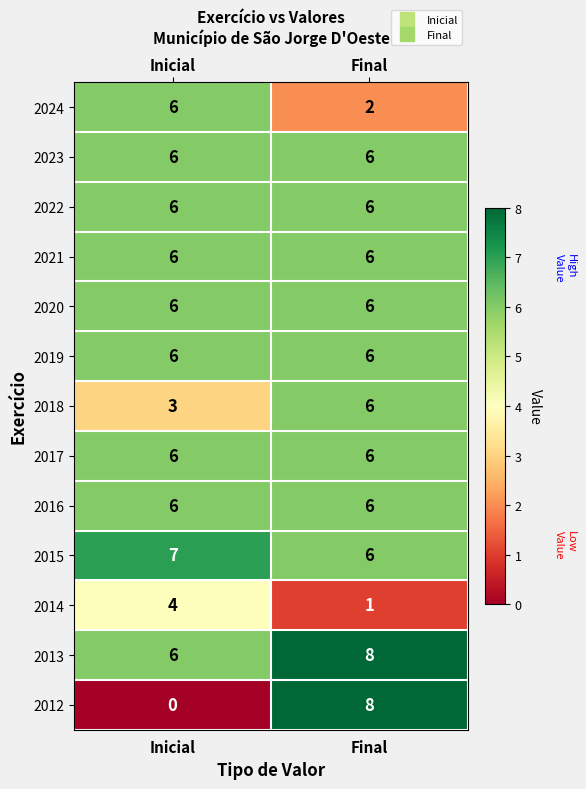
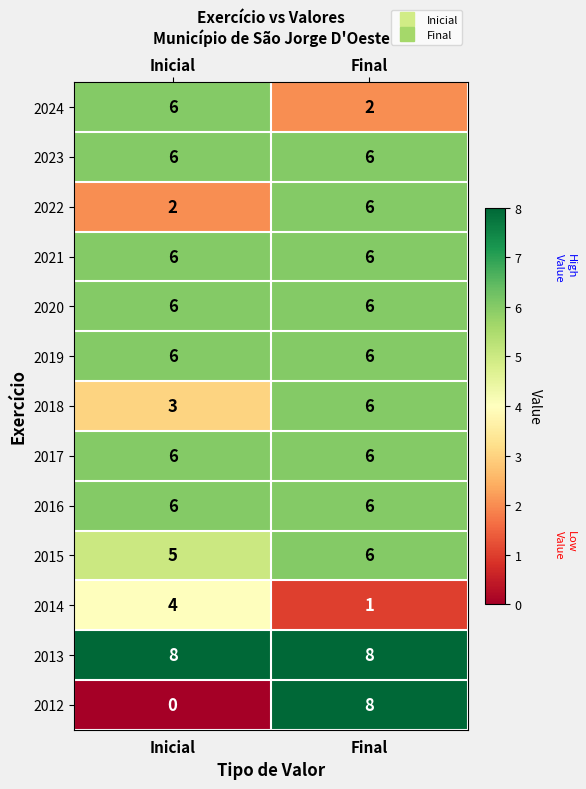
  {
    "2024": {
      "Inicial": 6,
      "Final": 2
    },
    "2023": {
      "Inicial": 6,
      "Final": 6
    },
    "2022": {
-     "Inicial": 6,
+     "Inicial": 2,
      "Final": 6
    },
    "2021": {
      "Inicial": 6,
      "Final": 6
    },
    "2020": {
      "Inicial": 6,
      "Final": 6
    },
    "2019": {
      "Inicial": 6,
      "Final": 6
    },
    "2018": {
      "Inicial": 3,
      "Final": 6
    },
    "2017": {
      "Inicial": 6,
      "Final": 6
    },
    "2016": {
      "Inicial": 6,
      "Final": 6
    },
    "2015": {
-     "Inicial": 7,
+     "Inicial": 5,
      "Final": 6
    },
    "2014": {
      "Inicial": 4,
      "Final": 1
    },
    "2013": {
-     "Inicial": 6,
+     "Inicial": 8,
      "Final": 8
    },
    "2012": {
      "Inicial": 0,
      "Final": 8
    }
  }
